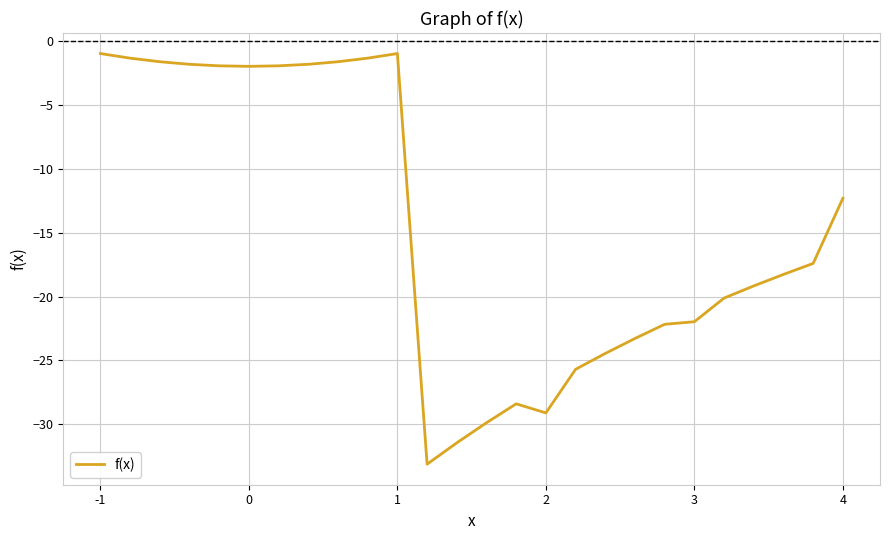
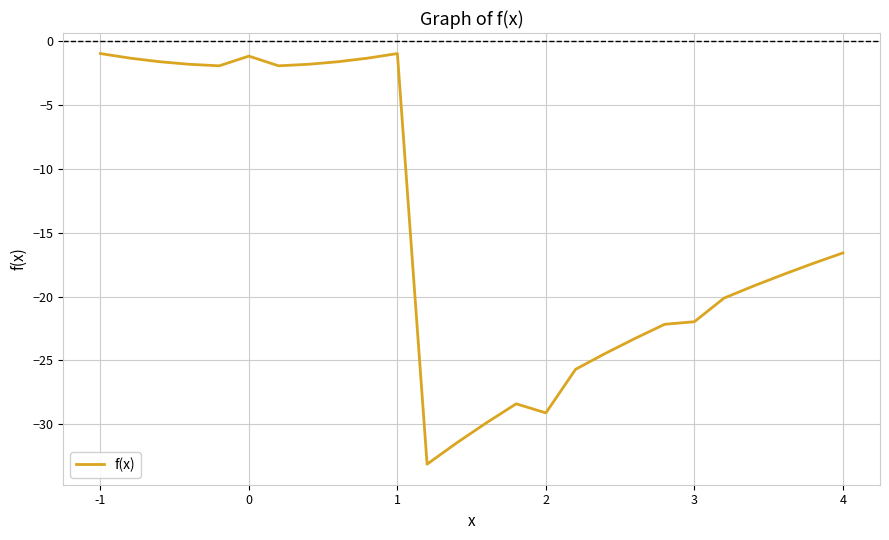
  {
    "-1": -1.0,
-   "0": -2.0,
+   "0": -1.2,
    "1": -1.0,
    "2": -29.1,
    "3": -22.0,
-   "4": -12.3
+   "4": -16.6
  }
